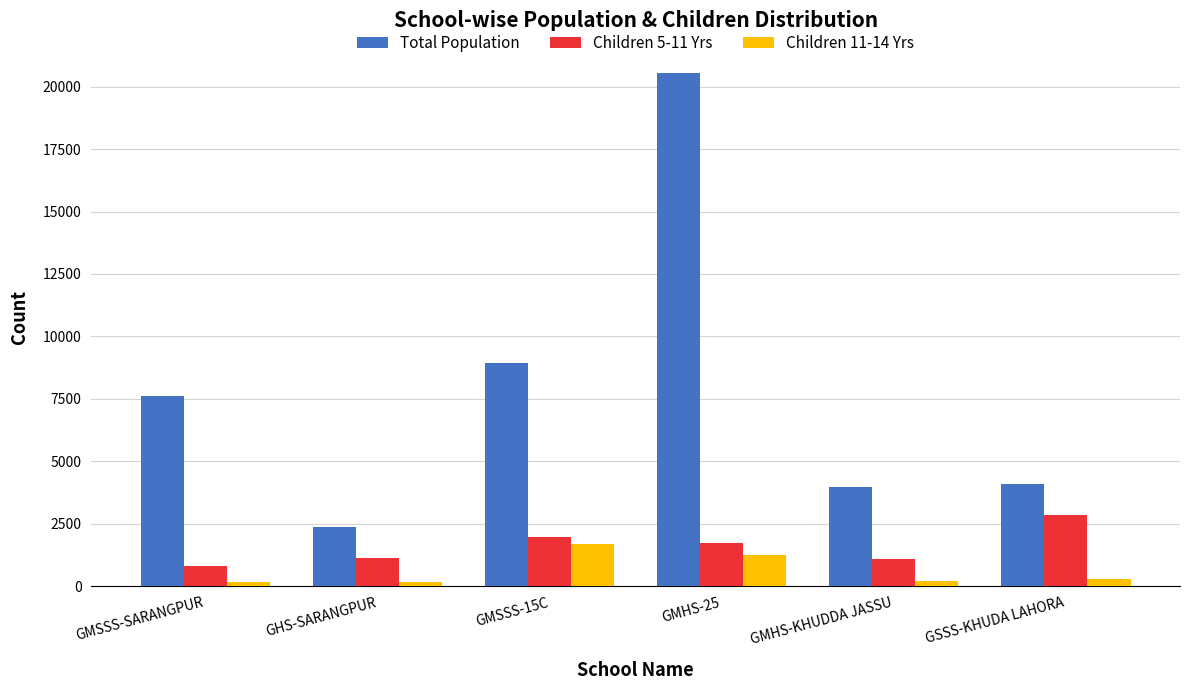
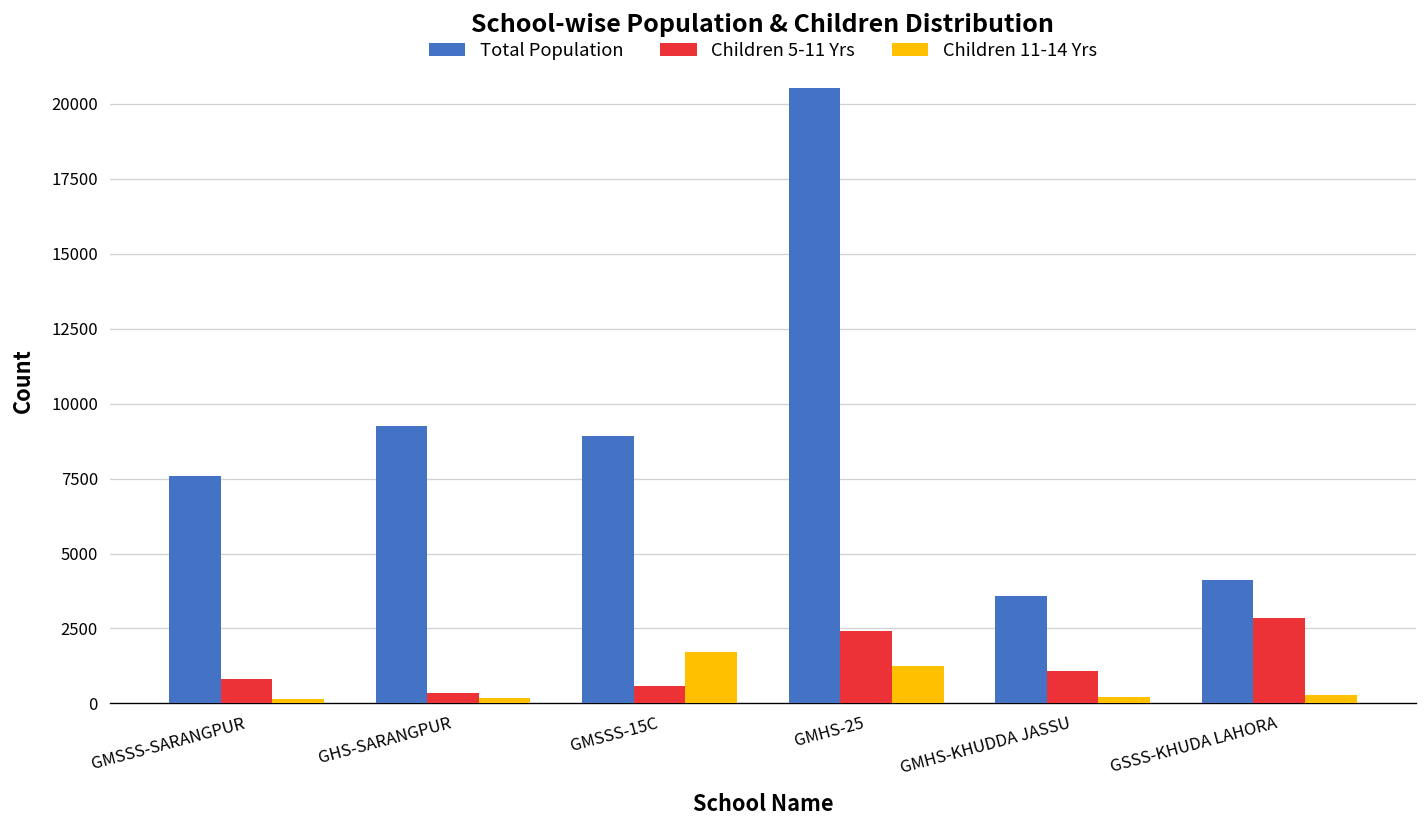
  {
    "Total Population": {
      "GMSSS-SARANGPUR": 7600,
-     "GHS-SARANGPUR": 2400,
+     "GHS-SARANGPUR": 9300,
      "GMSSS-15C": 8900,
      "GMHS-25": 20500,
-     "GMHS-KHUDDA JASSU": 4000,
+     "GMHS-KHUDDA JASSU": 3600,
      "GSSS-KHUDA LAHORA": 4100
    },
    "Children 5-11 Yrs": {
      "GMSSS-SARANGPUR": 800,
-     "GHS-SARANGPUR": 1100,
-     "GMSSS-15C": 2000,
-     "GMHS-25": 1700,
+     "GHS-SARANGPUR": 300,
+     "GMSSS-15C": 600,
+     "GMHS-25": 2400,
      "GMHS-KHUDDA JASSU": 1100,
      "GSSS-KHUDA LAHORA": 2800
    },
    "Children 11-14 Yrs": {
      "GMSSS-SARANGPUR": 100,
      "GHS-SARANGPUR": 200,
      "GMSSS-15C": 1700,
      "GMHS-25": 1200,
      "GMHS-KHUDDA JASSU": 200,
      "GSSS-KHUDA LAHORA": 300
    }
  }
